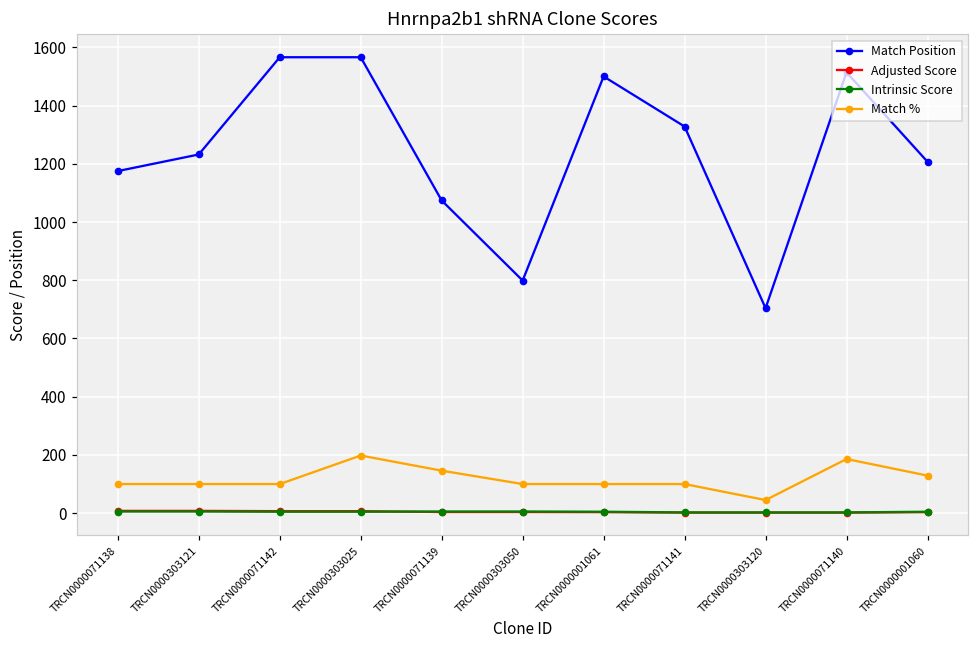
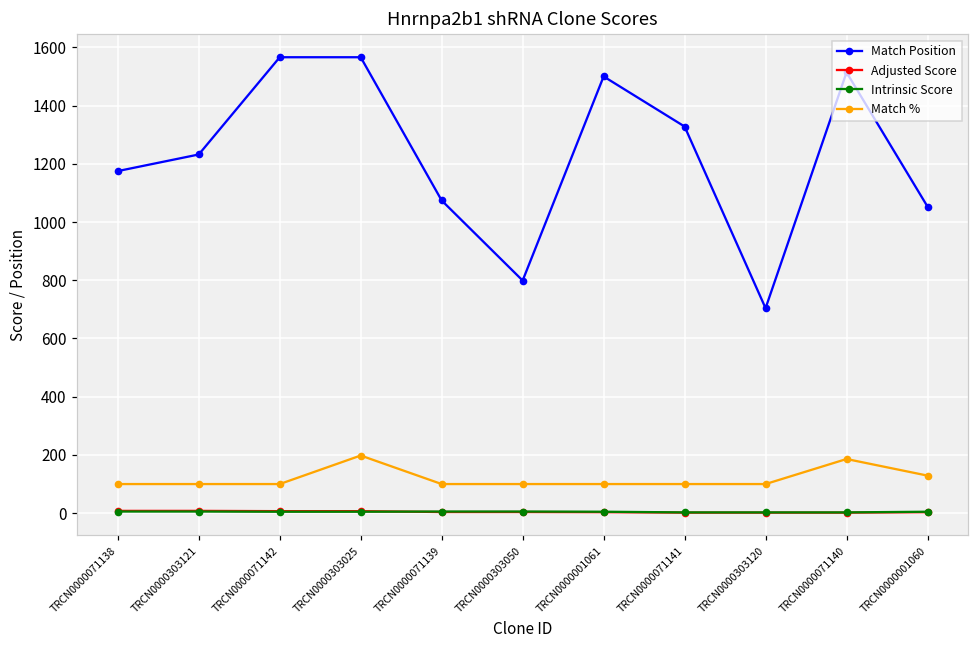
  {
    "Match Position": {
      "TRCN0000071138": 1180,
      "TRCN0000303121": 1230,
      "TRCN0000071142": 1570,
      "TRCN0000303025": 1570,
      "TRCN0000071139": 1070,
      "TRCN0000303050": 800,
      "TRCN0000001061": 1500,
      "TRCN0000071141": 1330,
      "TRCN0000303120": 700,
-     "TRCN0000001060": 1210
+     "TRCN0000001060": 1050
    },
    "Match %": {
      "TRCN0000071138": 100,
      "TRCN0000303121": 100,
      "TRCN0000071142": 100,
      "TRCN0000303025": 200,
-     "TRCN0000071139": 150,
+     "TRCN0000071139": 100,
      "TRCN0000303050": 100,
      "TRCN0000001061": 100,
      "TRCN0000071141": 100,
-     "TRCN0000303120": 50,
+     "TRCN0000303120": 100,
      "TRCN0000071140": 190,
      "TRCN0000001060": 130
    }
  }
